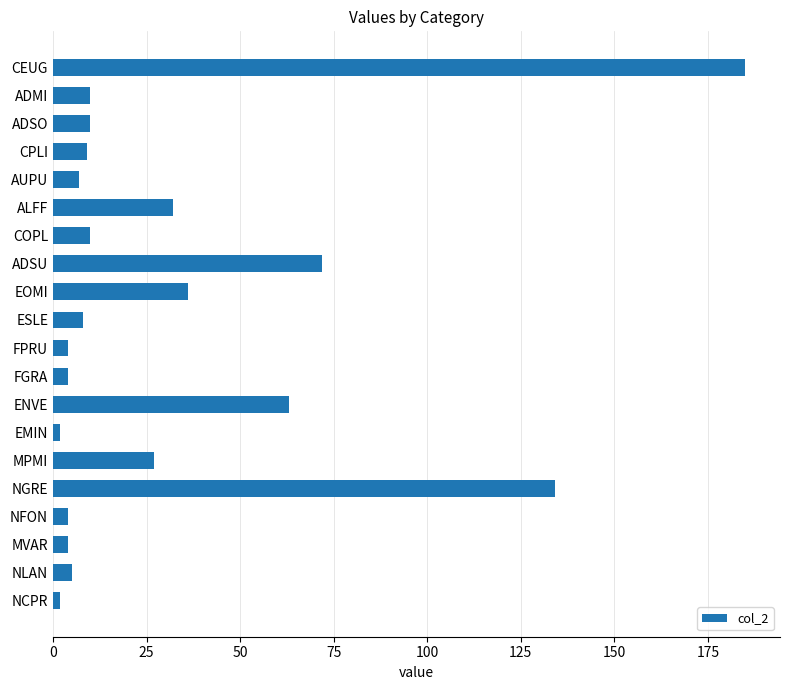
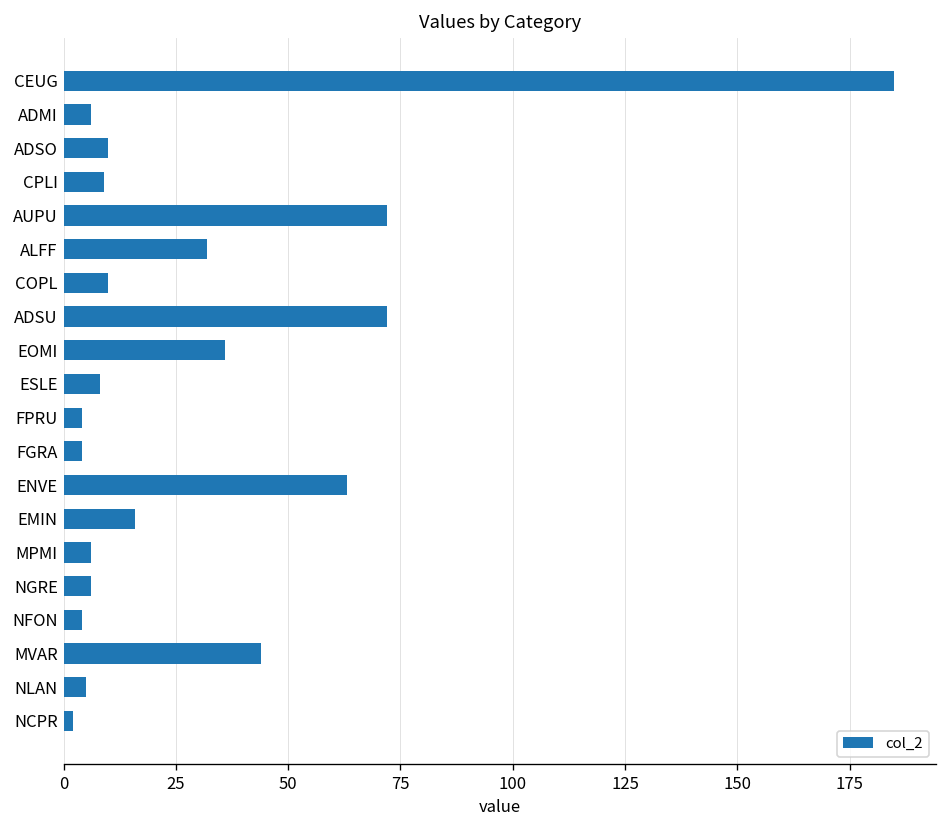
  {
    "CEUG": 185,
-   "ADMI": 10,
+   "ADMI": 6,
    "ADSO": 10,
    "CPLI": 9,
-   "AUPU": 7,
+   "AUPU": 72,
    "ALFF": 32,
    "COPL": 10,
    "ADSU": 72,
    "EOMI": 36,
    "ESLE": 8,
    "FPRU": 4,
    "FGRA": 4,
    "ENVE": 63,
-   "EMIN": 2,
-   "MPMI": 27,
-   "NGRE": 134,
+   "EMIN": 16,
+   "MPMI": 6,
+   "NGRE": 6,
    "NFON": 4,
-   "MVAR": 4,
+   "MVAR": 44,
    "NLAN": 5,
    "NCPR": 2
  }
